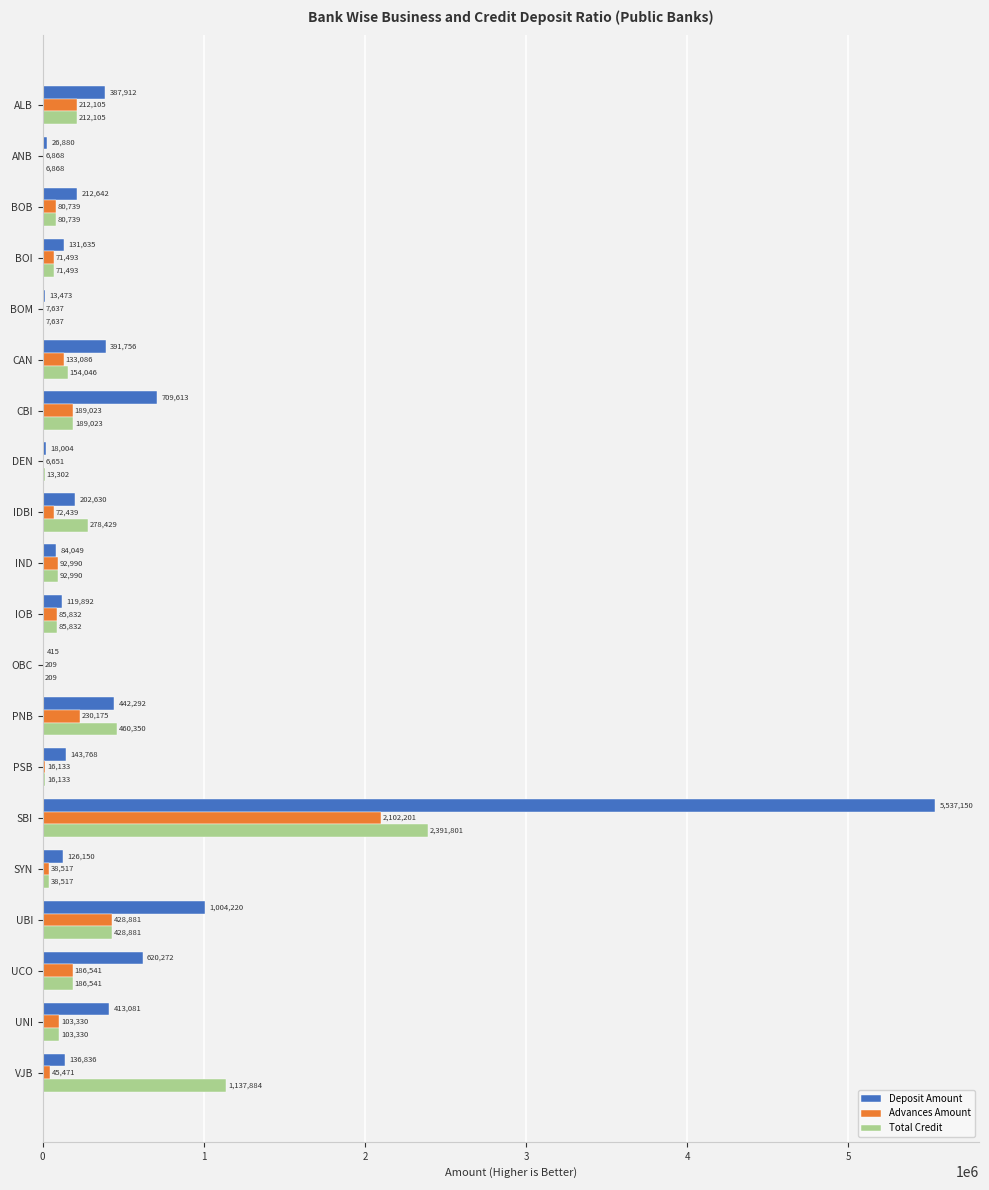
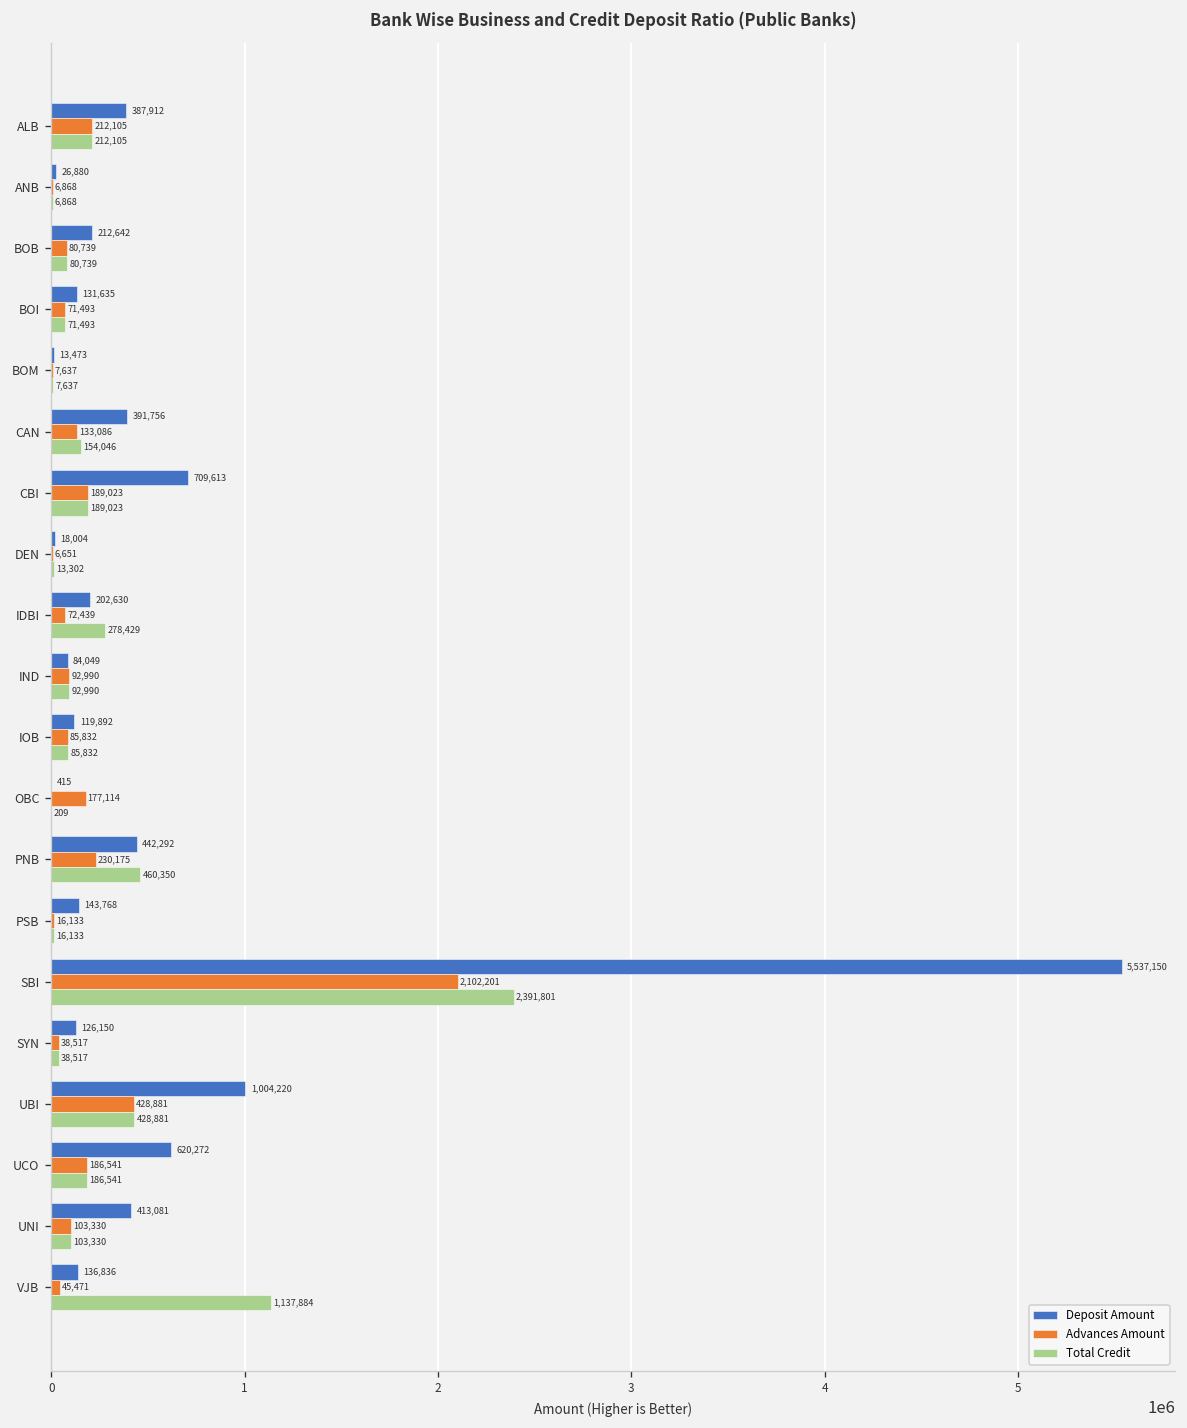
  {
    "Deposit Amount": {
      "ALB": "387,912",
      "ANB": "26,880",
      "BOB": "212,642",
      "BOI": "131,635",
      "BOM": "13,473",
      "CAN": "391,756",
      "CBI": "709,613",
      "DEN": "18,004",
      "IDBI": "202,630",
      "IND": "84,049",
      "IOB": "119,892",
      "OBC": "415",
      "PNB": "442,292",
      "PSB": "143,768",
      "SBI": "5,537,150",
      "SYN": "126,150",
      "UBI": "1,004,220",
      "UCO": "620,272",
      "UNI": "413,081",
      "VJB": "136,836"
    },
    "Advances Amount": {
      "ALB": "212,105",
      "ANB": "6,868",
      "BOB": "80,739",
      "BOI": "71,493",
      "BOM": "7,637",
      "CAN": "133,086",
      "CBI": "189,023",
      "DEN": "6,651",
      "IDBI": "72,439",
      "IND": "92,990",
      "IOB": "85,832",
-     "OBC": "209",
+     "OBC": "177,114",
      "PNB": "230,175",
      "PSB": "16,133",
      "SBI": "2,102,201",
      "SYN": "38,517",
      "UBI": "428,881",
      "UCO": "186,541",
      "UNI": "103,330",
      "VJB": "45,471"
    },
    "Total Credit": {
      "ALB": "212,105",
      "ANB": "6,868",
      "BOB": "80,739",
      "BOI": "71,493",
      "BOM": "7,637",
      "CAN": "154,046",
      "CBI": "189,023",
      "DEN": "13,302",
      "IDBI": "278,429",
      "IND": "92,990",
      "IOB": "85,832",
      "OBC": "209",
      "PNB": "460,350",
      "PSB": "16,133",
      "SBI": "2,391,801",
      "SYN": "38,517",
      "UBI": "428,881",
      "UCO": "186,541",
      "UNI": "103,330",
      "VJB": "1,137,884"
    }
  }
